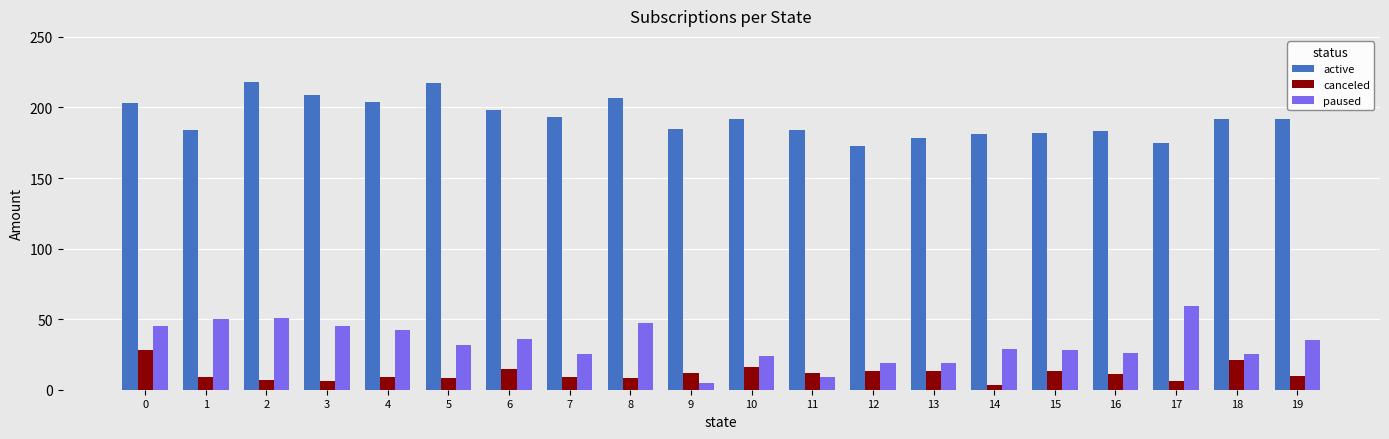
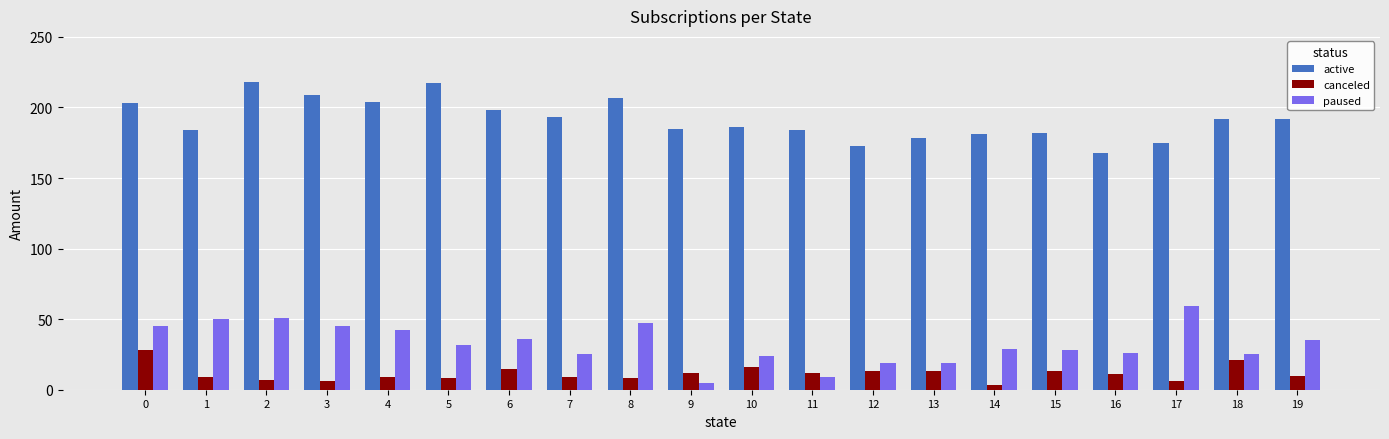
  {
    "active": {
      "0": 203,
      "1": 184,
      "2": 218,
      "3": 209,
      "4": 204,
      "5": 217,
      "6": 198,
      "7": 193,
      "8": 207,
      "9": 185,
-     "10": 192,
+     "10": 186,
      "11": 184,
      "12": 173,
      "13": 178,
      "14": 181,
      "15": 182,
-     "16": 183,
+     "16": 168,
      "17": 175,
      "18": 192,
      "19": 192
    },
    "canceled": {
      "0": 28,
      "1": 9,
      "2": 7,
      "3": 6,
      "4": 9,
      "5": 8,
      "6": 15,
      "7": 9,
      "8": 8,
      "9": 12,
      "10": 16,
      "11": 12,
      "12": 13,
      "13": 13,
      "14": 3,
      "15": 13,
      "16": 11,
      "17": 6,
      "18": 21,
      "19": 10
    },
    "paused": {
      "0": 45,
      "1": 50,
      "2": 51,
      "3": 45,
      "4": 42,
      "5": 32,
      "6": 36,
      "7": 25,
      "8": 47,
      "9": 5,
      "10": 24,
      "11": 9,
      "12": 19,
      "13": 19,
      "14": 29,
      "15": 28,
      "16": 26,
      "17": 59,
      "18": 25,
      "19": 35
    }
  }
